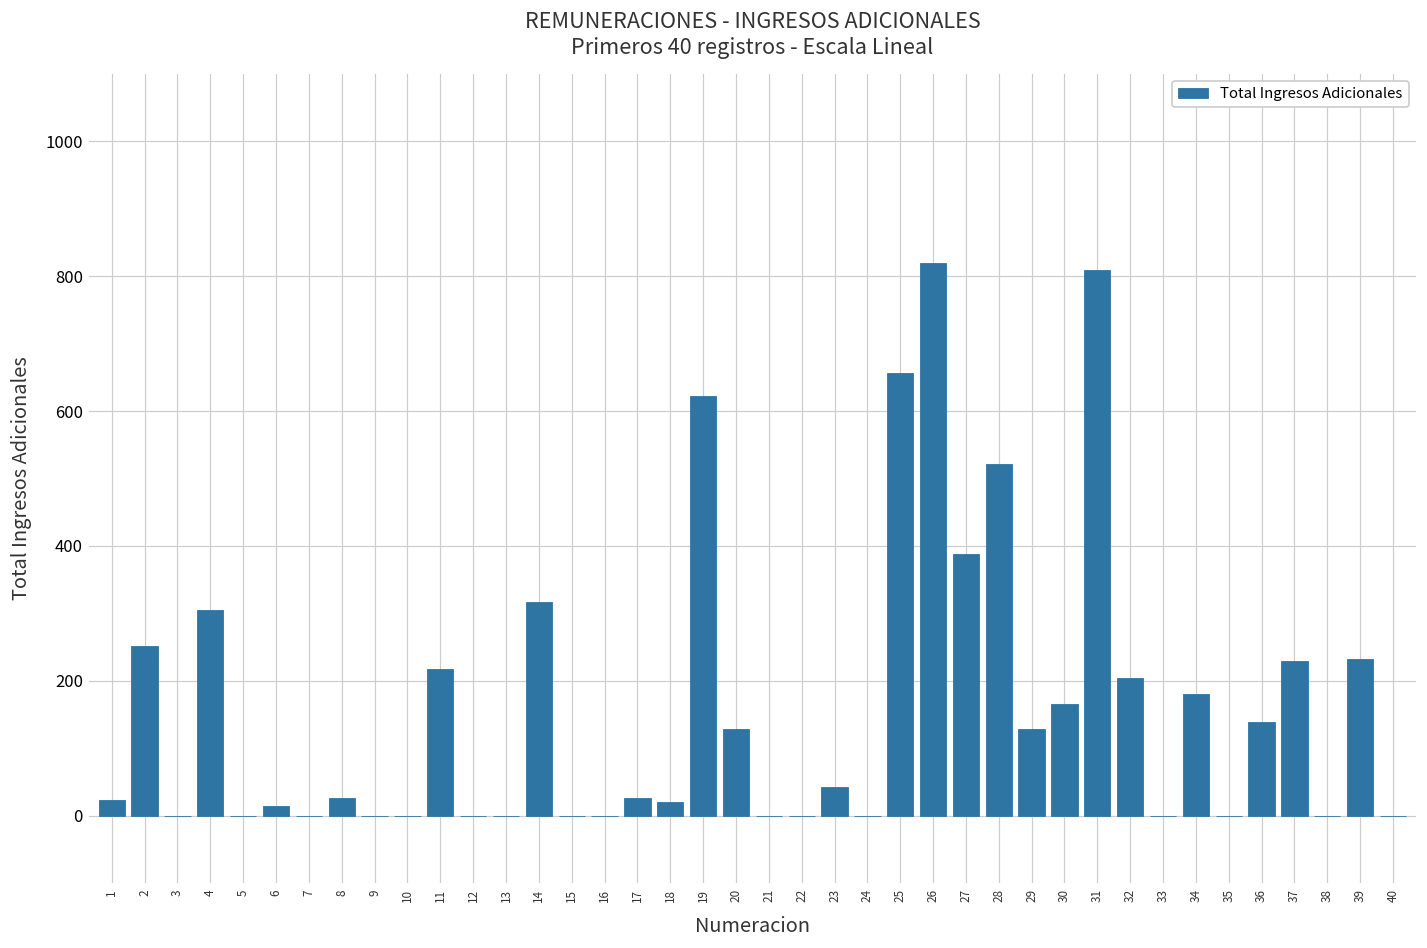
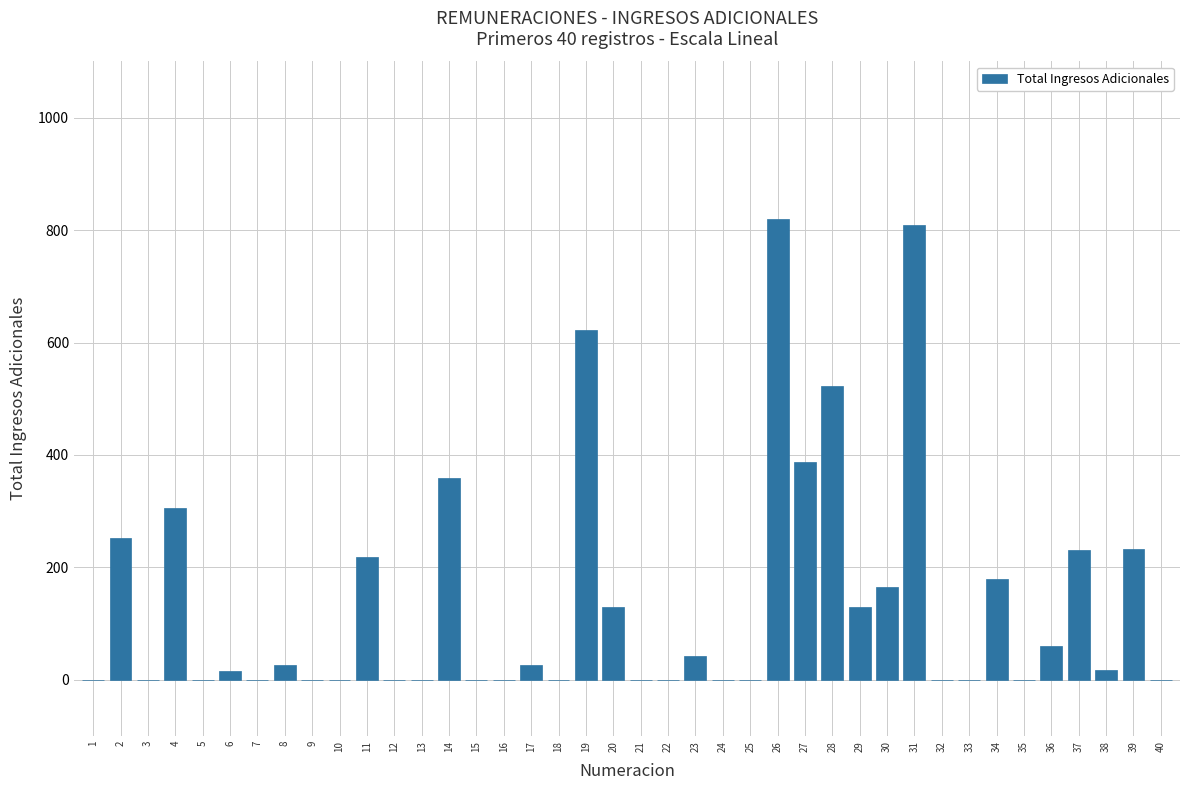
  {
-   "1": 20,
+   "1": 0,
    "2": 250,
    "3": 0,
    "4": 310,
    "5": 0,
    "6": 20,
    "7": 0,
    "8": 30,
    "9": 0,
    "10": 0,
    "11": 220,
    "12": 0,
    "13": 0,
-   "14": 320,
+   "14": 360,
    "15": 0,
    "16": 0,
    "17": 30,
-   "18": 20,
+   "18": 0,
    "19": 620,
    "20": 130,
    "21": 0,
    "22": 0,
    "23": 40,
    "24": 0,
-   "25": 660,
+   "25": 0,
    "26": 820,
    "27": 390,
    "28": 520,
    "29": 130,
    "30": 170,
    "31": 810,
-   "32": 200,
+   "32": 0,
    "33": 0,
    "34": 180,
    "35": 0,
-   "36": 140,
+   "36": 60,
    "37": 230,
-   "38": 0,
+   "38": 20,
    "39": 230,
    "40": 0
  }
